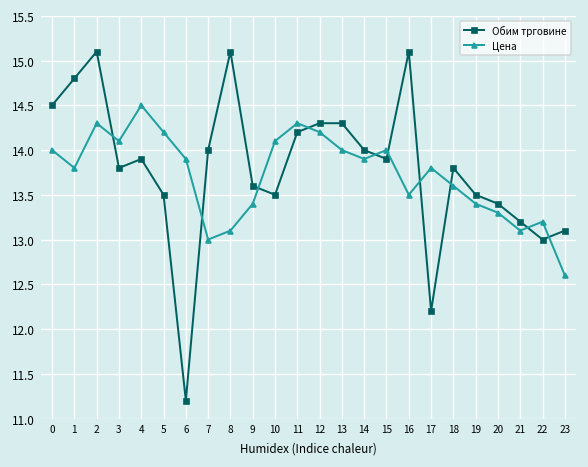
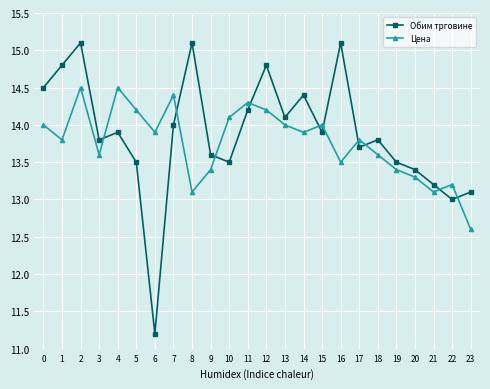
  {
    "Обим трговине": {
      "0": 14.5,
      "1": 14.8,
      "2": 15.1,
      "3": 13.8,
      "4": 13.9,
      "5": 13.5,
      "6": 11.2,
      "7": 14.0,
      "8": 15.1,
      "9": 13.6,
      "10": 13.5,
      "11": 14.2,
-     "12": 14.3,
-     "13": 14.3,
-     "14": 14.0,
+     "12": 14.8,
+     "13": 14.1,
+     "14": 14.4,
      "15": 13.9,
      "16": 15.1,
-     "17": 12.2,
+     "17": 13.7,
      "18": 13.8,
      "19": 13.5,
      "20": 13.4,
      "21": 13.2,
      "22": 13.0,
      "23": 13.1
    },
    "Цена": {
      "0": 14.0,
      "1": 13.8,
-     "2": 14.3,
-     "3": 14.1,
+     "2": 14.5,
+     "3": 13.6,
      "4": 14.5,
      "5": 14.2,
      "6": 13.9,
-     "7": 13.0,
+     "7": 14.4,
      "8": 13.1,
      "9": 13.4,
      "10": 14.1,
      "11": 14.3,
      "12": 14.2,
      "13": 14.0,
      "14": 13.9,
      "15": 14.0,
      "16": 13.5,
      "17": 13.8,
      "18": 13.6,
      "19": 13.4,
      "20": 13.3,
      "21": 13.1,
      "22": 13.2,
      "23": 12.6
    }
  }
